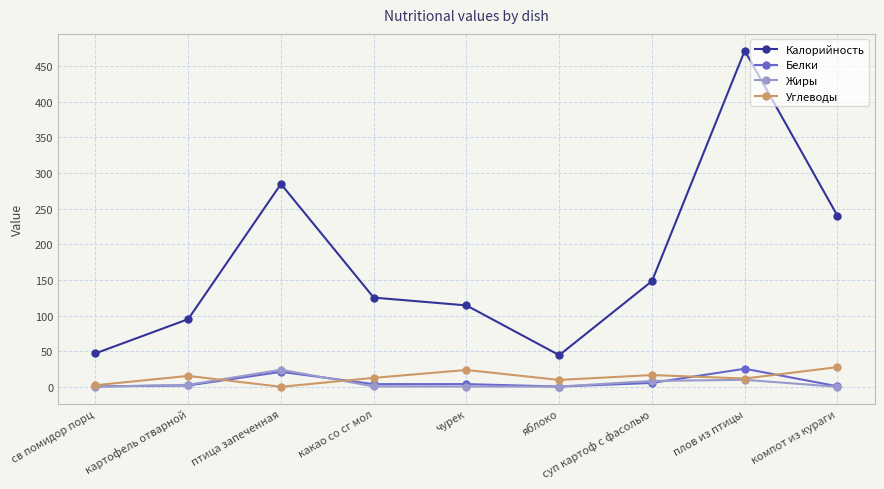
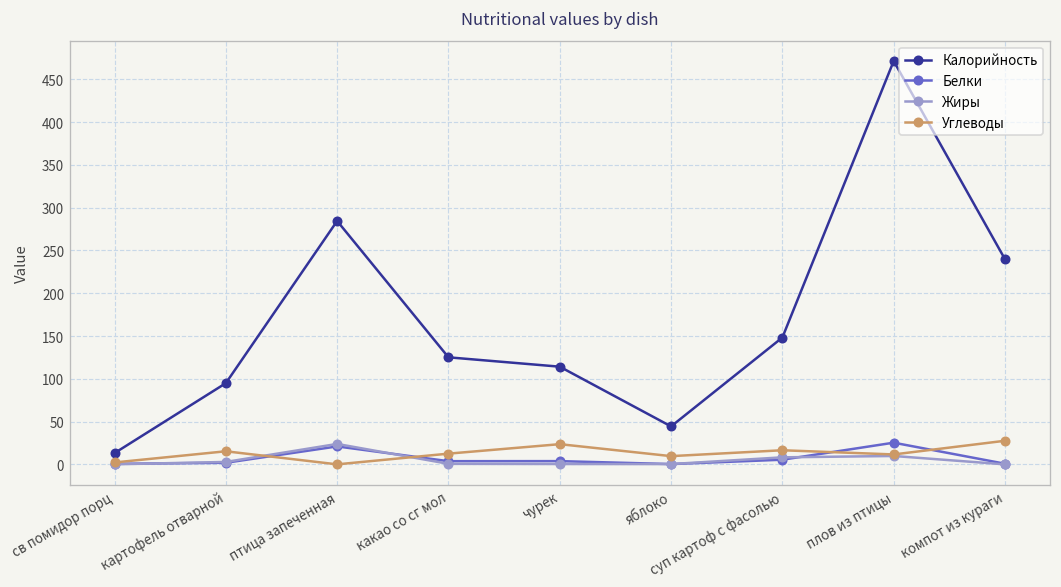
  {
    "Калорийность": {
-     "св помидор порц": 50,
+     "св помидор порц": 10,
      "картофель отварной": 90,
      "птица запеченная": 280,
      "какао со сг мол": 130,
      "чурек": 110,
      "яблоко": 40,
      "суп картоф с фасолью": 150,
      "плов из птицы": 470,
      "компот из кураги": 240
    },
    "Белки": {
      "плов из птицы": 30
    },
    "Углеводы": {
      "картофель отварной": 20,
      "птица запеченная": 0,
      "какао со сг мол": 10,
      "чурек": 20,
      "яблоко": 10,
      "суп картоф с фасолью": 20,
      "компот из кураги": 30
    }
  }
